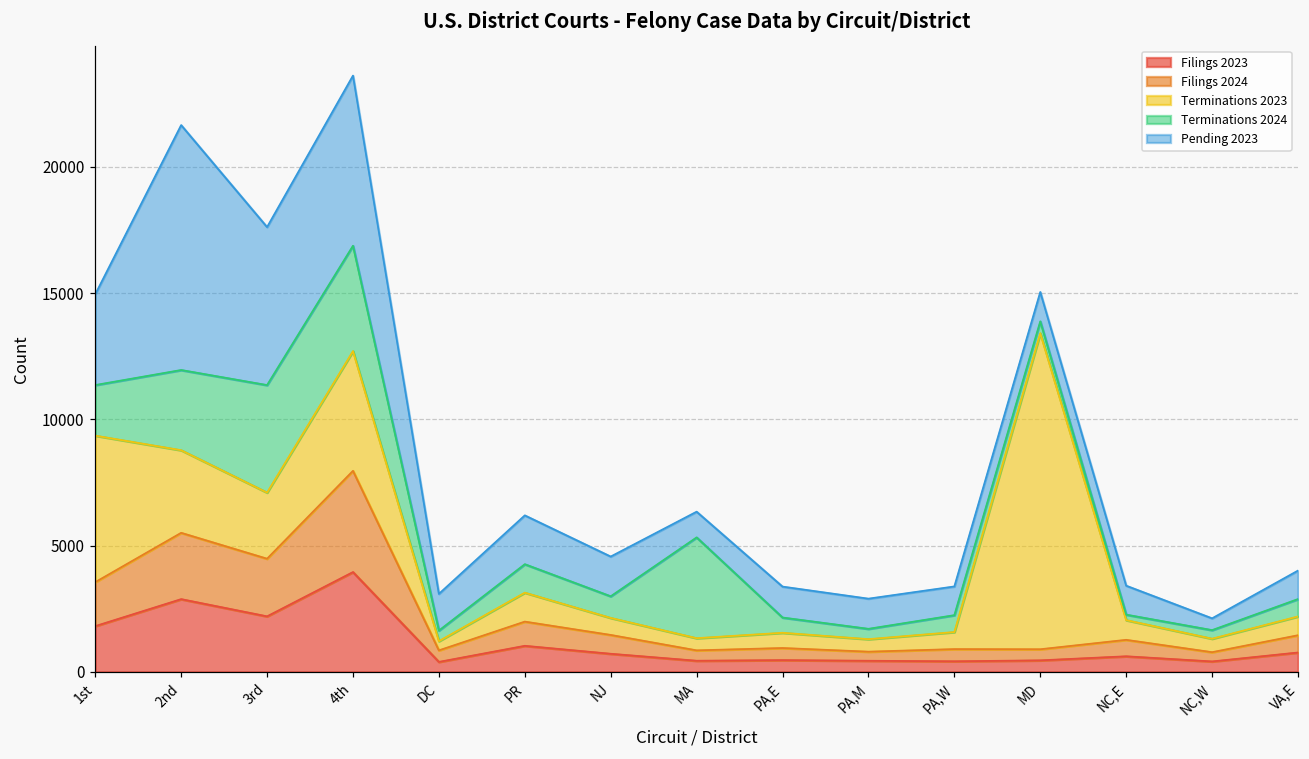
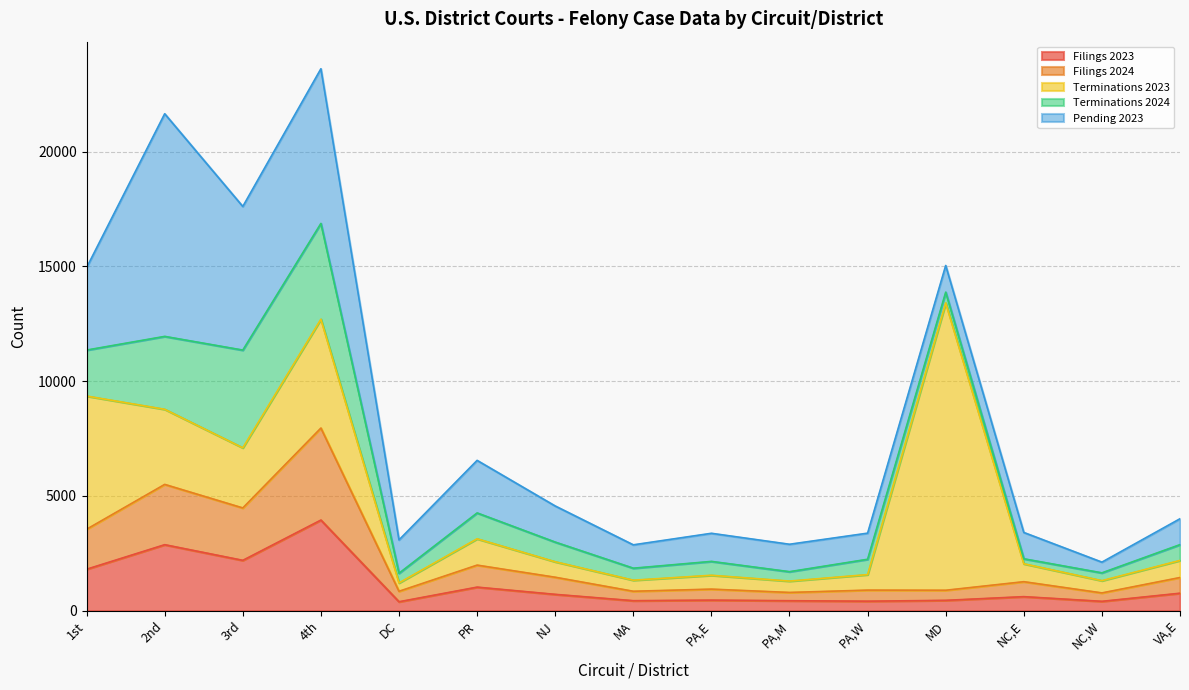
  {
    "Terminations 2023": {
      "1st": 5800,
      "2nd": 3300,
      "3rd": 2600,
      "4th": 4700,
      "DC": 400,
      "PR": 1100,
      "NJ": 700,
      "MA": 500,
      "PA,E": 600,
      "PA,M": 500,
      "PA,W": 700,
      "MD": 12500,
      "NC,E": 800,
      "NC,W": 500,
      "VA,E": 700
    },
    "Terminations 2024": {
      "1st": 2000,
      "2nd": 3200,
      "3rd": 4300,
      "4th": 4200,
      "DC": 400,
      "PR": 1100,
      "NJ": 900,
-     "MA": 4000,
+     "MA": 500,
      "PA,E": 600,
      "PA,M": 400,
      "PA,W": 700,
      "MD": 500,
      "NC,E": 200,
      "NC,W": 300,
      "VA,E": 700
    },
    "Pending 2023": {
      "1st": 3600,
      "2nd": 9700,
      "3rd": 6300,
      "4th": 6700,
      "DC": 1500,
-     "PR": 1900,
+     "PR": 2300,
      "NJ": 1600,
      "MA": 1000,
      "PA,E": 1200,
      "PA,M": 1200,
      "PA,W": 1100,
      "MD": 1200,
      "NC,E": 1100,
      "NC,W": 500,
      "VA,E": 1100
    }
  }
